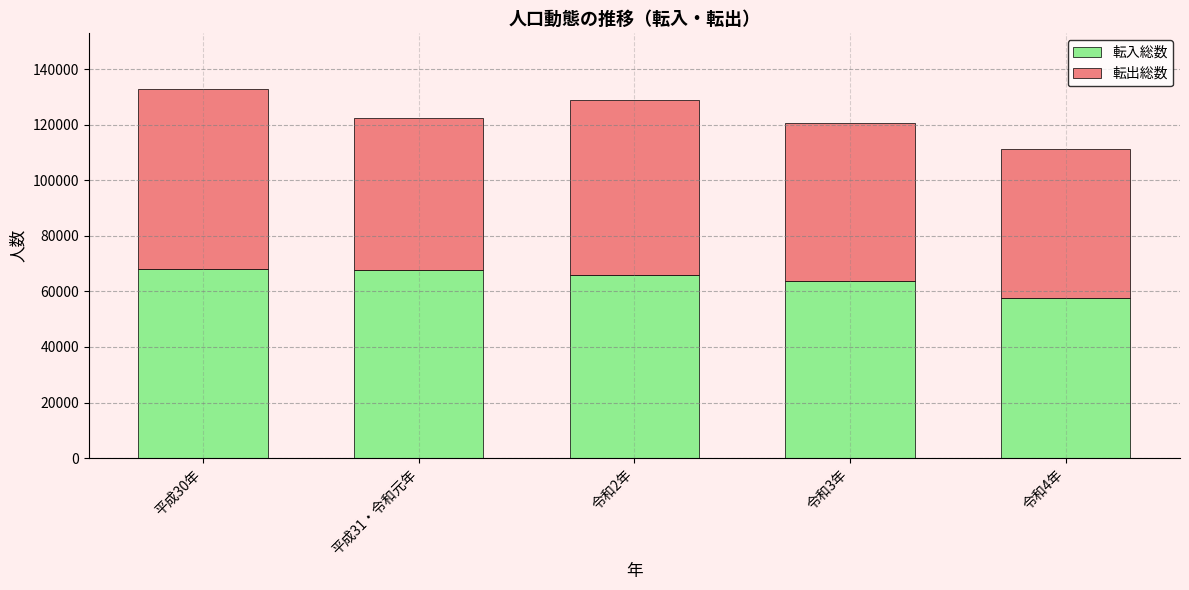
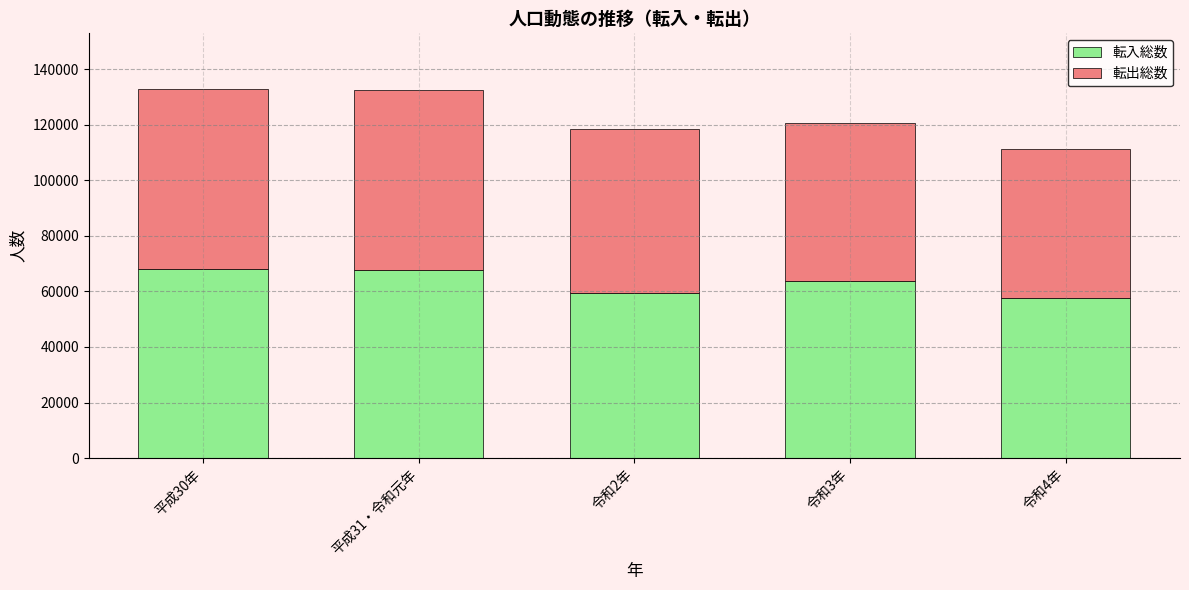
  {
    "転入総数": {
      "平成30年": 68000,
      "平成31・令和元年": 68000,
-     "令和2年": 66000,
+     "令和2年": 60000,
      "令和3年": 64000,
      "令和4年": 58000
    },
    "転出総数": {
      "平成30年": 65000,
-     "平成31・令和元年": 55000,
-     "令和2年": 63000,
+     "平成31・令和元年": 65000,
+     "令和2年": 59000,
      "令和3年": 57000,
      "令和4年": 54000
    }
  }
